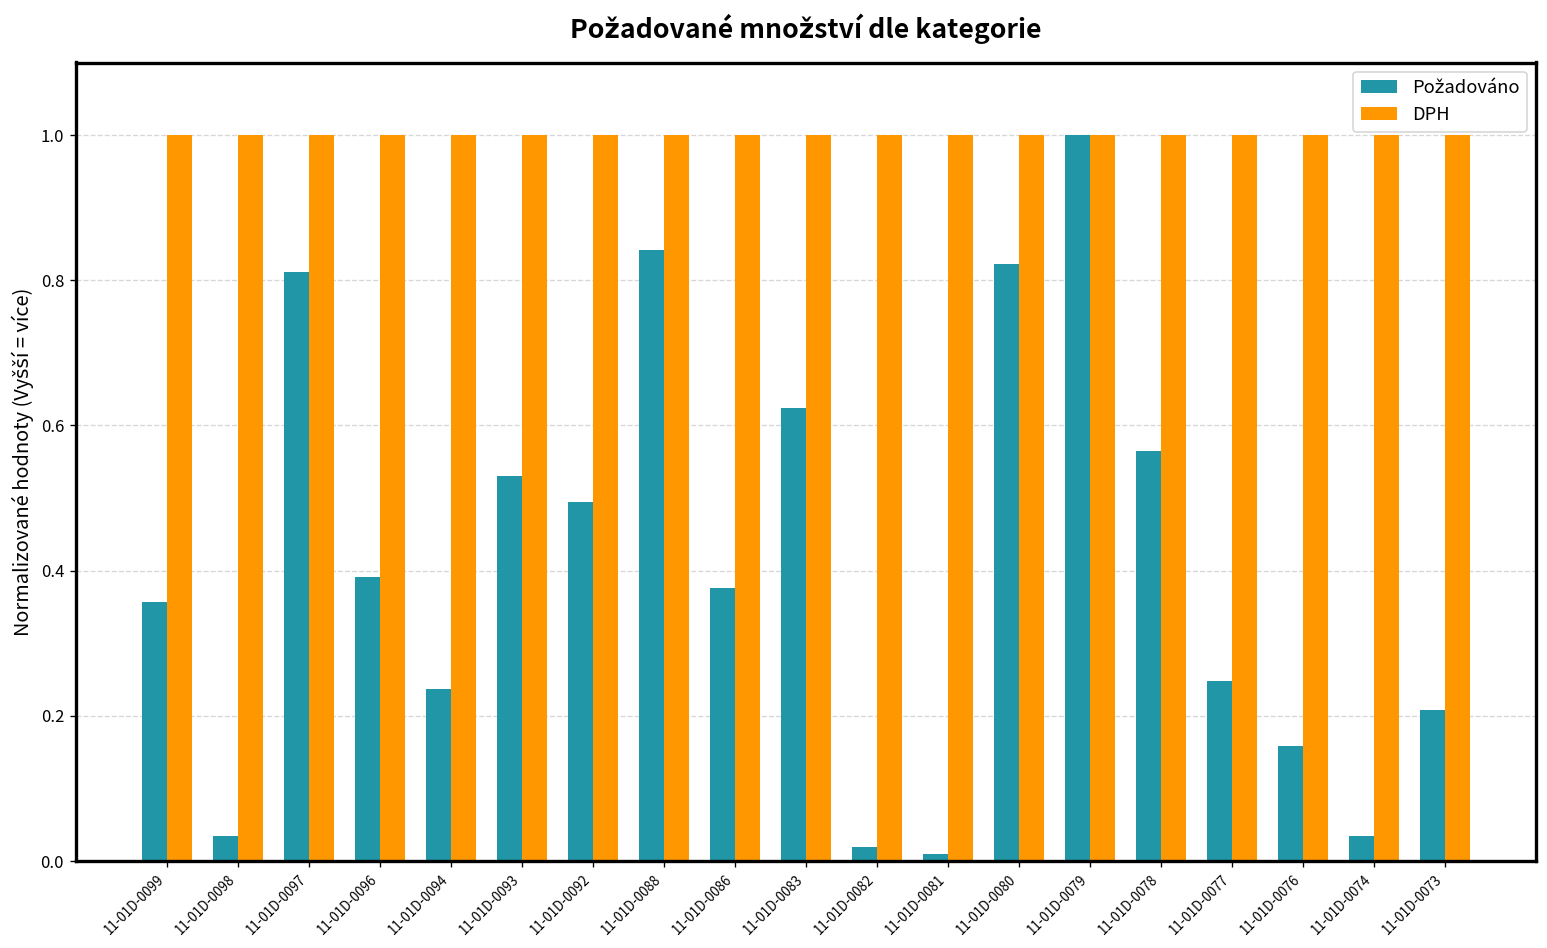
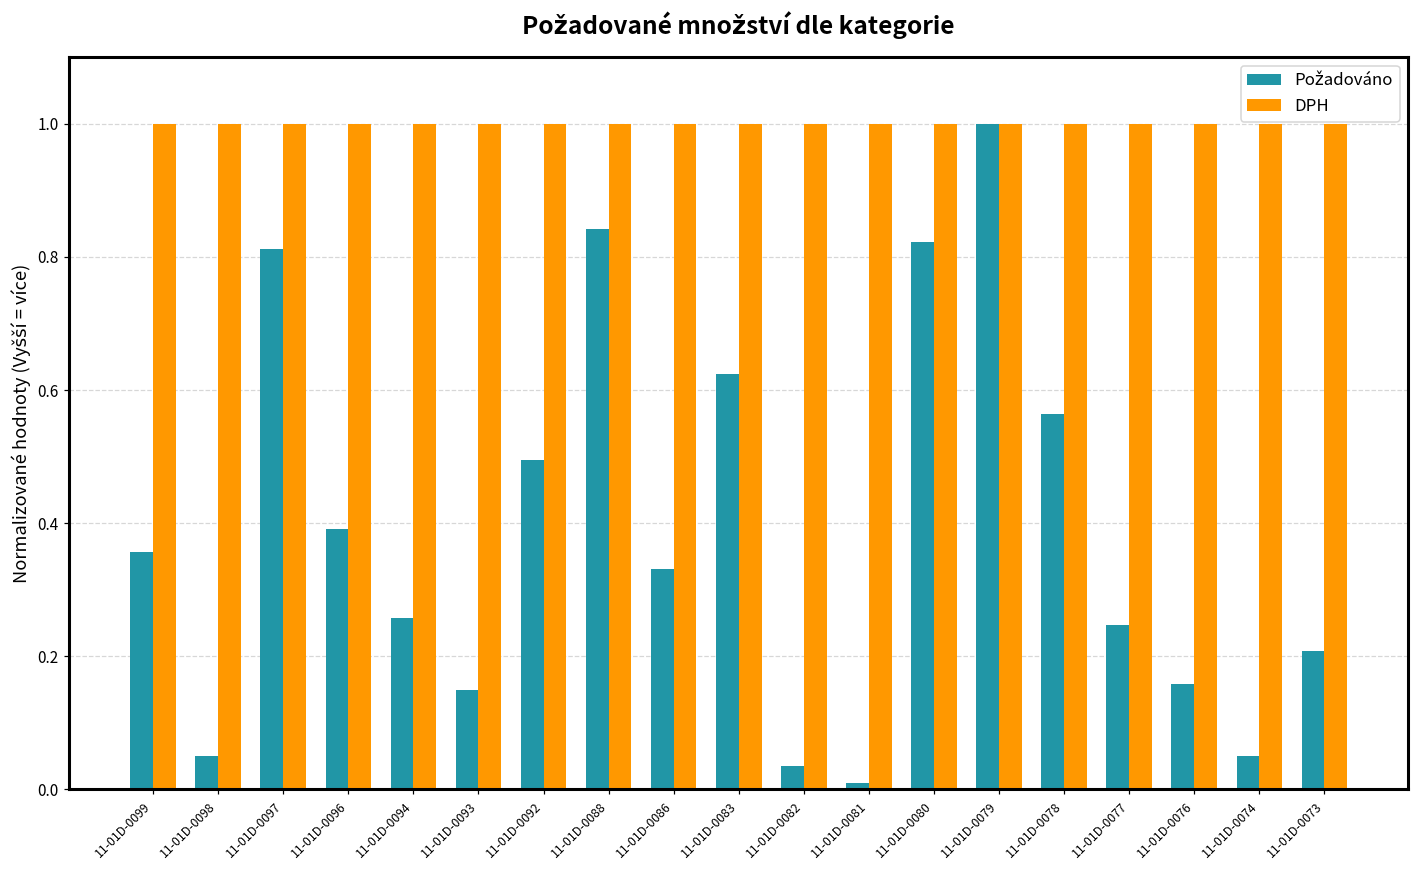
  {
    "Požadováno": {
      "11-01D-0099": 0.36,
-     "11-01D-0098": 0.03,
+     "11-01D-0098": 0.05,
      "11-01D-0097": 0.81,
      "11-01D-0096": 0.39,
-     "11-01D-0094": 0.24,
-     "11-01D-0093": 0.53,
+     "11-01D-0094": 0.26,
+     "11-01D-0093": 0.15,
      "11-01D-0092": 0.50,
      "11-01D-0088": 0.84,
-     "11-01D-0086": 0.38,
+     "11-01D-0086": 0.33,
      "11-01D-0083": 0.62,
-     "11-01D-0082": 0.02,
+     "11-01D-0082": 0.03,
      "11-01D-0081": 0.01,
      "11-01D-0080": 0.82,
      "11-01D-0079": 1.00,
      "11-01D-0078": 0.56,
      "11-01D-0077": 0.25,
      "11-01D-0076": 0.16,
-     "11-01D-0074": 0.03,
+     "11-01D-0074": 0.05,
      "11-01D-0073": 0.21
    },
    "DPH": {
      "11-01D-0099": 1.00,
      "11-01D-0098": 1.00,
      "11-01D-0097": 1.00,
      "11-01D-0096": 1.00,
      "11-01D-0094": 1.00,
      "11-01D-0093": 1.00,
      "11-01D-0092": 1.00,
      "11-01D-0088": 1.00,
      "11-01D-0086": 1.00,
      "11-01D-0083": 1.00,
      "11-01D-0082": 1.00,
      "11-01D-0081": 1.00,
      "11-01D-0080": 1.00,
      "11-01D-0079": 1.00,
      "11-01D-0078": 1.00,
      "11-01D-0077": 1.00,
      "11-01D-0076": 1.00
    }
  }
